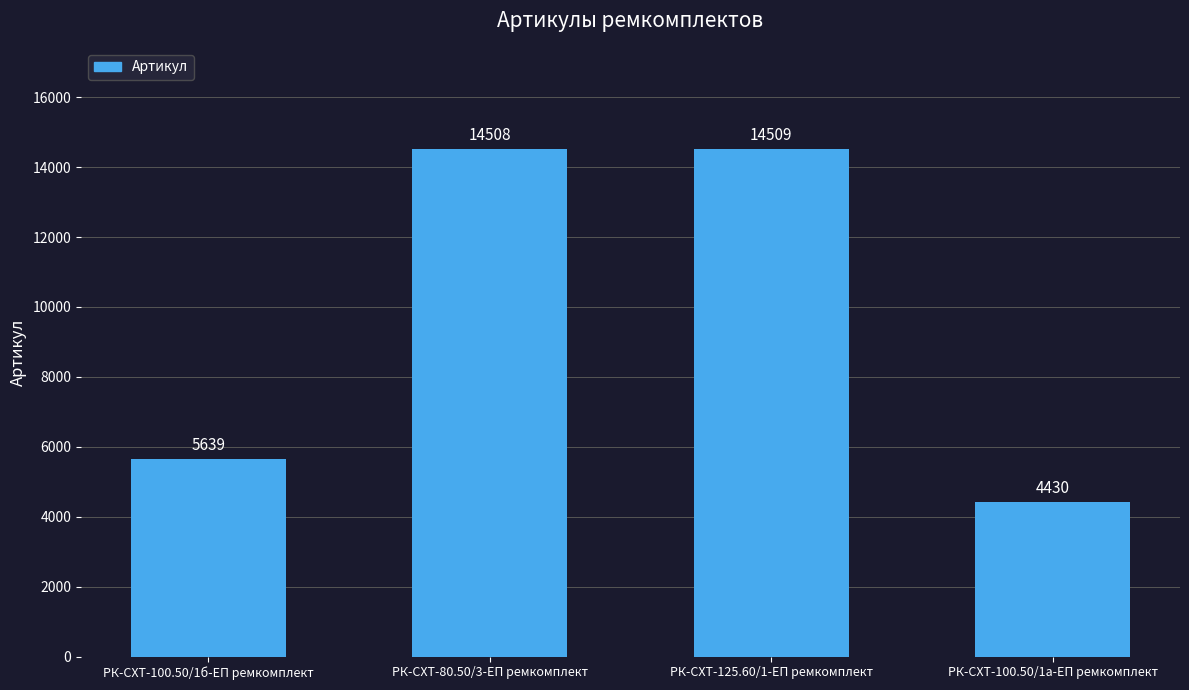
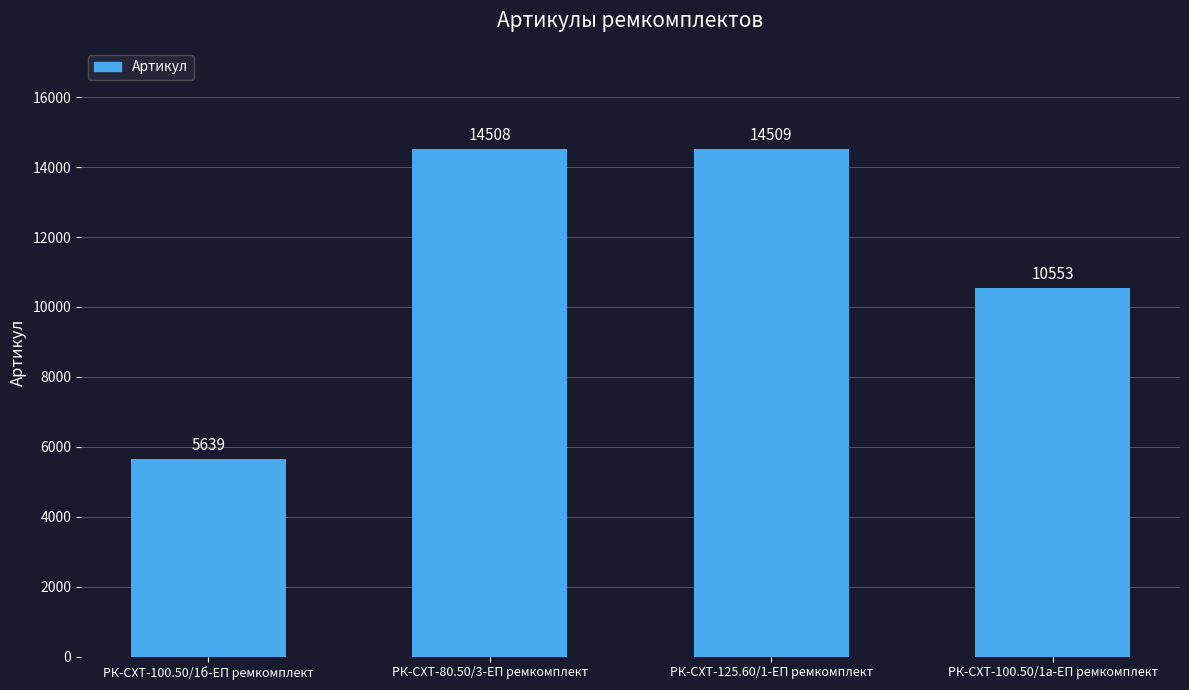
  {
    "РК-СХТ-100.50/1б-ЕП ремкомплект": 5639,
    "РК-СХТ-80.50/3-ЕП ремкомплект": 14508,
    "РК-СХТ-125.60/1-ЕП ремкомплект": 14509,
-   "РК-СХТ-100.50/1а-ЕП ремкомплект": 4430
+   "РК-СХТ-100.50/1а-ЕП ремкомплект": 10553
  }
